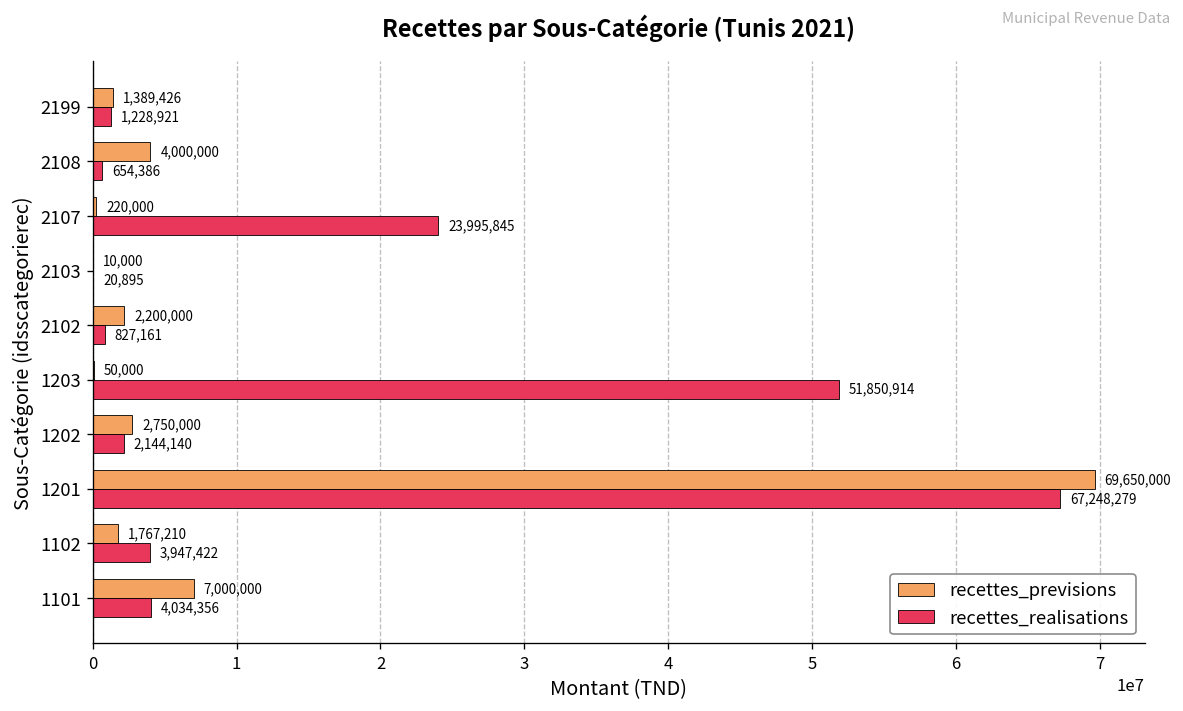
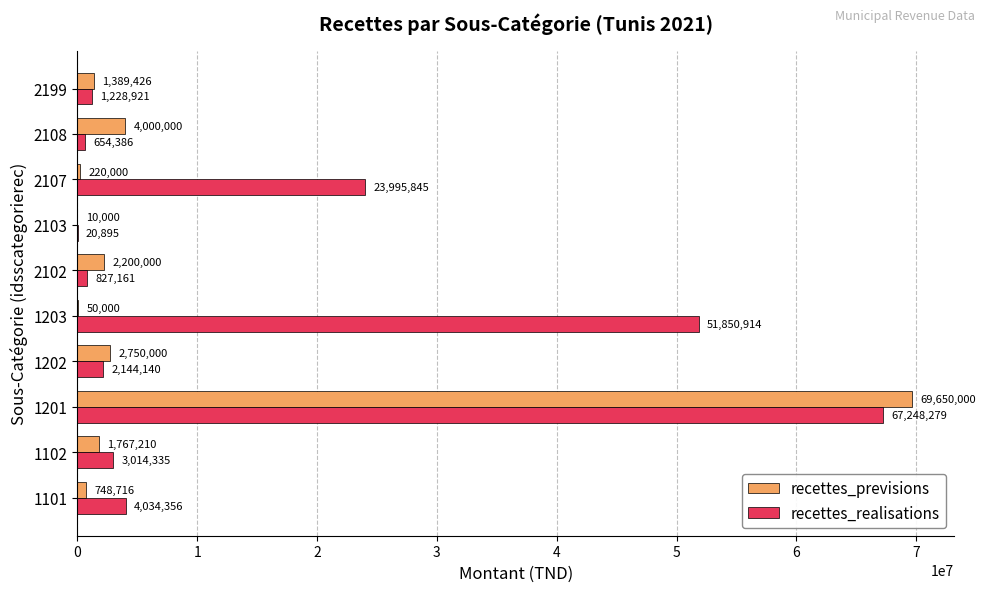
  {
    "recettes_previsions": {
      "2199": "1,389,426",
      "2108": "4,000,000",
      "2107": "220,000",
      "2103": "10,000",
      "2102": "2,200,000",
      "1203": "50,000",
      "1202": "2,750,000",
      "1201": "69,650,000",
      "1102": "1,767,210",
-     "1101": "7,000,000"
+     "1101": "748,716"
    },
    "recettes_realisations": {
      "2199": "1,228,921",
      "2108": "654,386",
      "2107": "23,995,845",
      "2103": "20,895",
      "2102": "827,161",
      "1203": "51,850,914",
      "1202": "2,144,140",
      "1201": "67,248,279",
-     "1102": "3,947,422",
+     "1102": "3,014,335",
      "1101": "4,034,356"
    }
  }
